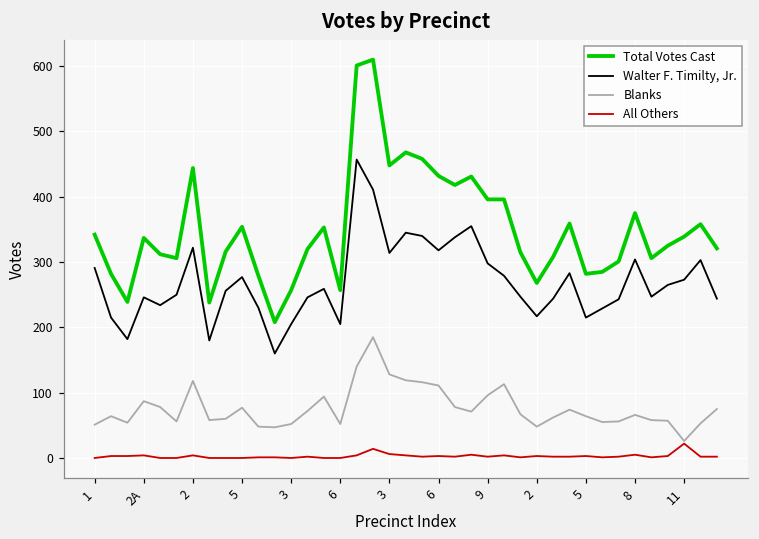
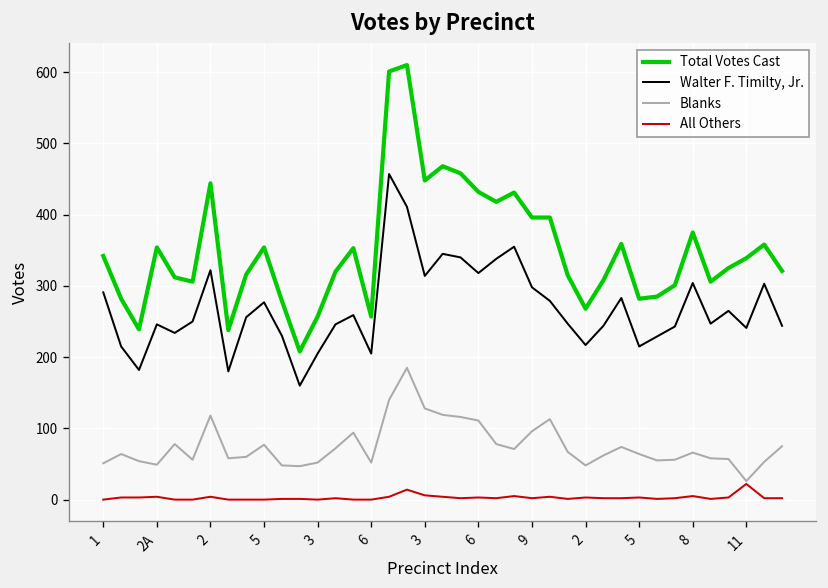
  {
    "Total Votes Cast": {
-     "2A": 340,
+     "2A": 350,
      "11": 340
    },
    "Walter F. Timilty, Jr.": {
      "2A": 250,
-     "11": 270
+     "11": 240
    },
    "Blanks": {
-     "2A": 90
+     "2A": 50
    },
    "All Others": {
      "2A": 0
    }
  }
